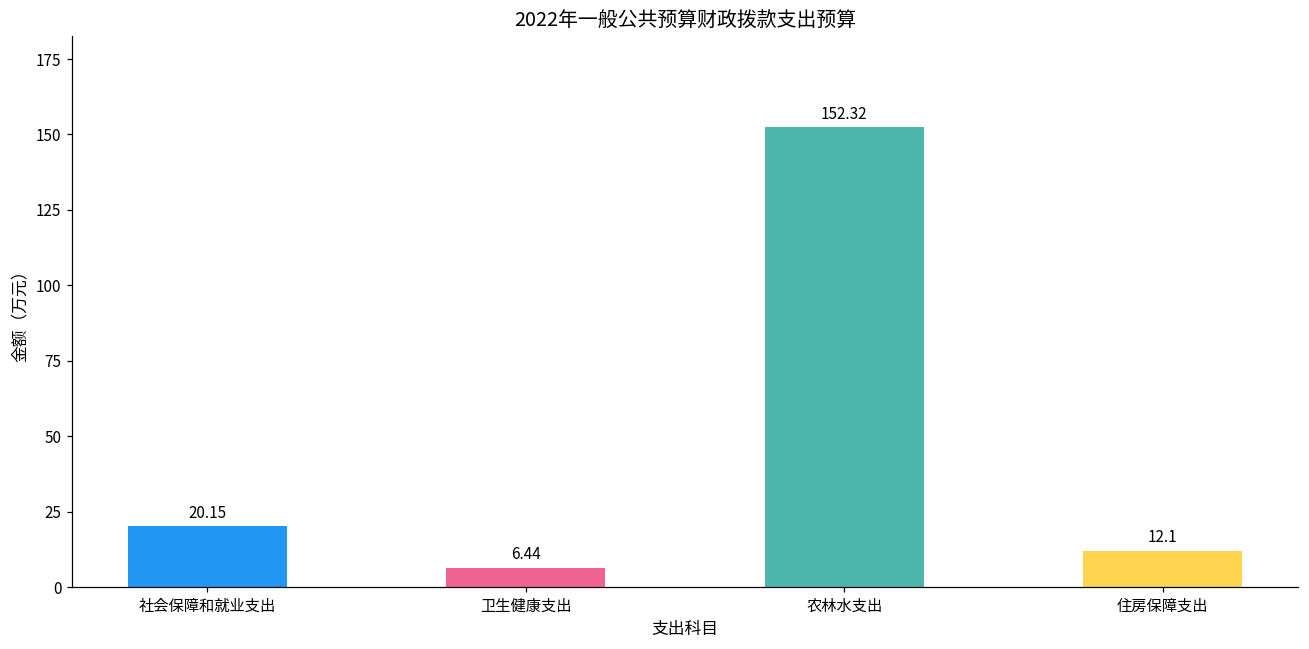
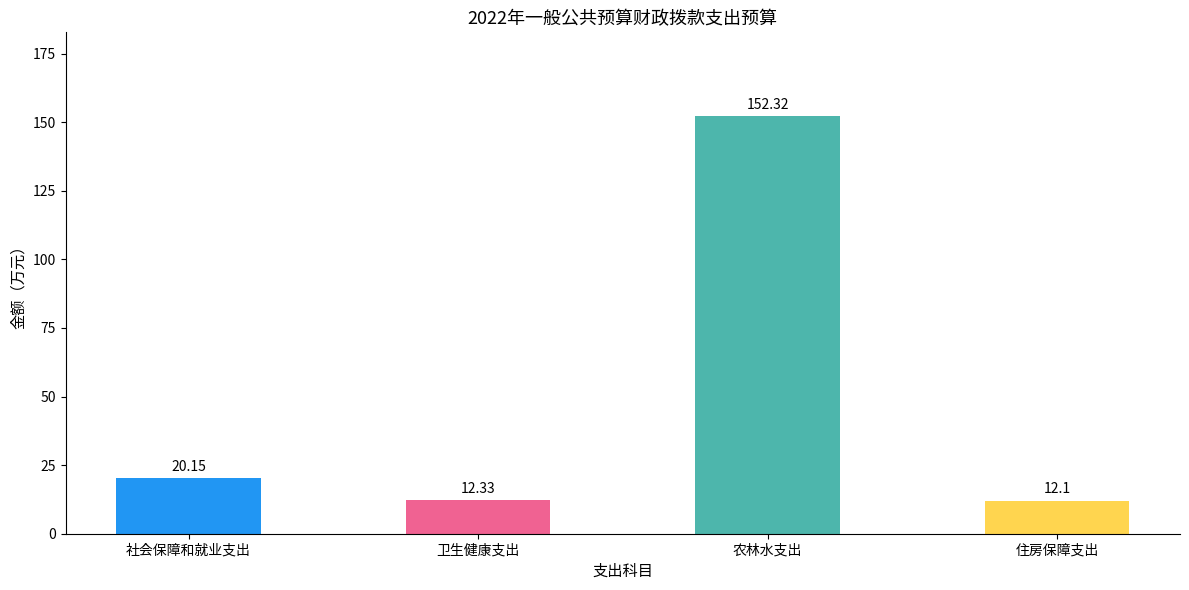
  {
    "社会保障和就业支出": 20.15,
-   "卫生健康支出": 6.44,
+   "卫生健康支出": 12.33,
    "农林水支出": 152.32,
    "住房保障支出": 12.1
  }
